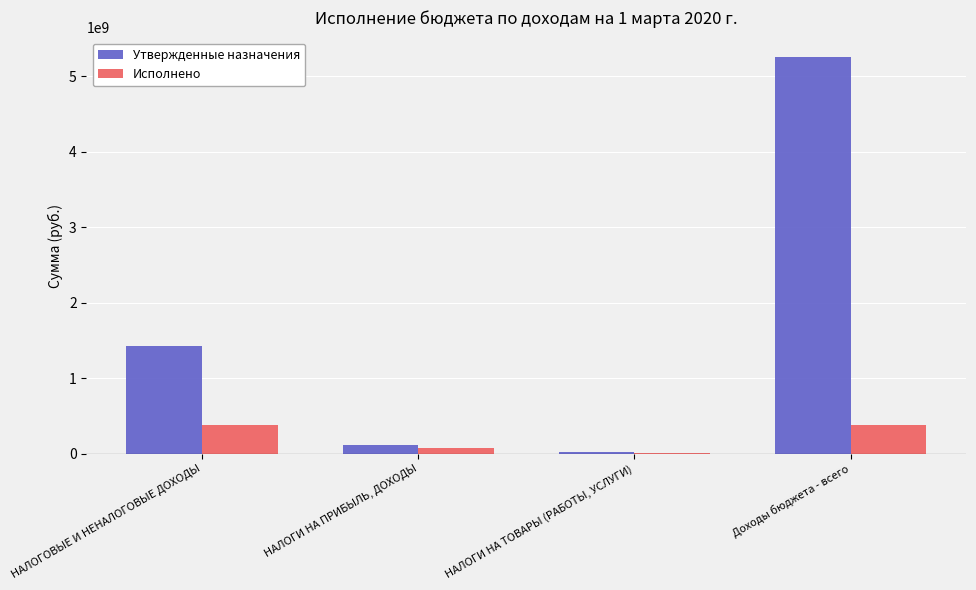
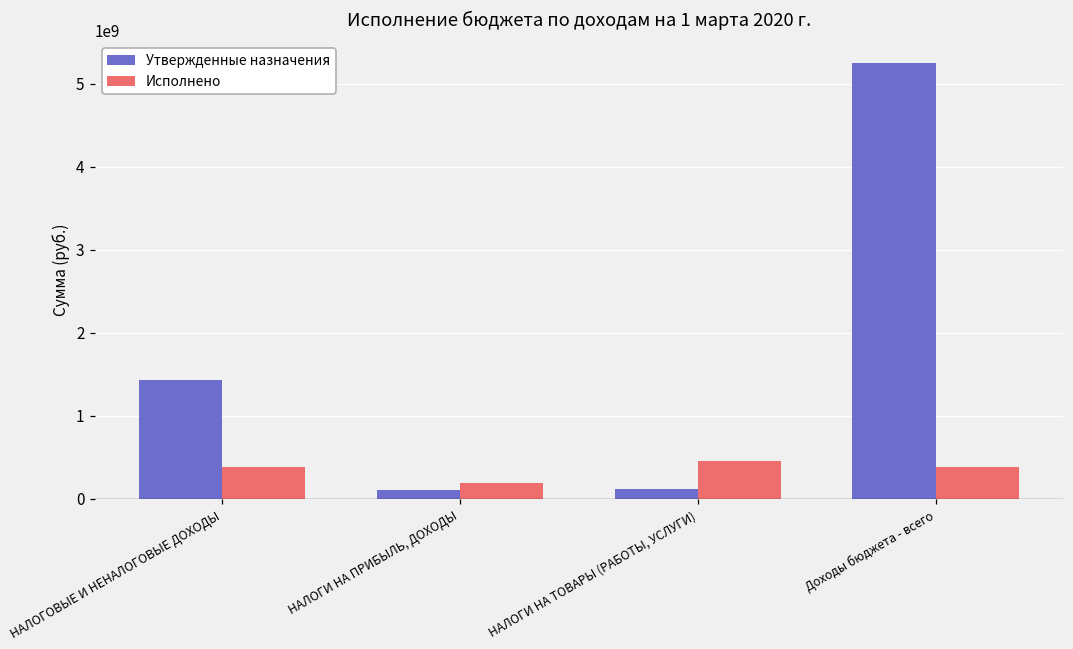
  {
    "Утвержденные назначения": {
      "НАЛОГОВЫЕ И НЕНАЛОГОВЫЕ ДОХОДЫ": 1400000000,
      "НАЛОГИ НА ПРИБЫЛЬ, ДОХОДЫ": 100000000,
-     "НАЛОГИ НА ТОВАРЫ (РАБОТЫ, УСЛУГИ)": 0,
+     "НАЛОГИ НА ТОВАРЫ (РАБОТЫ, УСЛУГИ)": 100000000,
      "Доходы бюджета - всего": 5200000000
    },
    "Исполнено": {
      "НАЛОГОВЫЕ И НЕНАЛОГОВЫЕ ДОХОДЫ": 400000000,
-     "НАЛОГИ НА ПРИБЫЛЬ, ДОХОДЫ": 100000000,
-     "НАЛОГИ НА ТОВАРЫ (РАБОТЫ, УСЛУГИ)": 0,
+     "НАЛОГИ НА ПРИБЫЛЬ, ДОХОДЫ": 200000000,
+     "НАЛОГИ НА ТОВАРЫ (РАБОТЫ, УСЛУГИ)": 500000000,
      "Доходы бюджета - всего": 400000000
    }
  }
